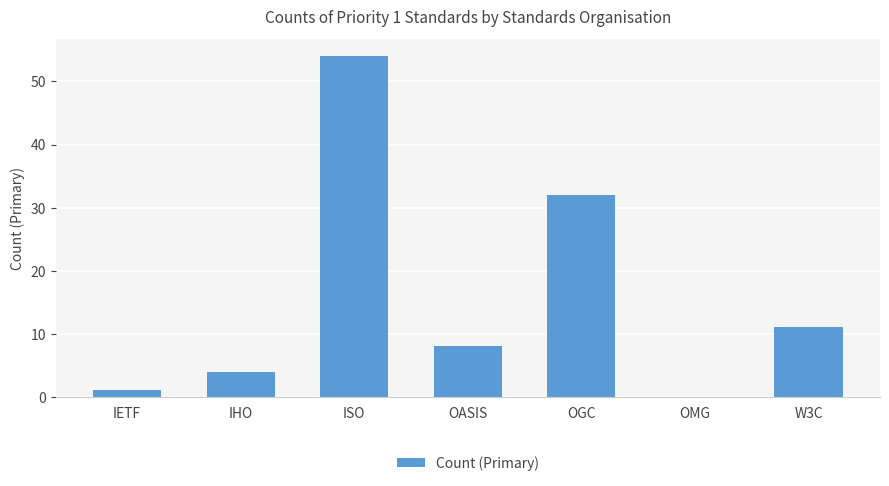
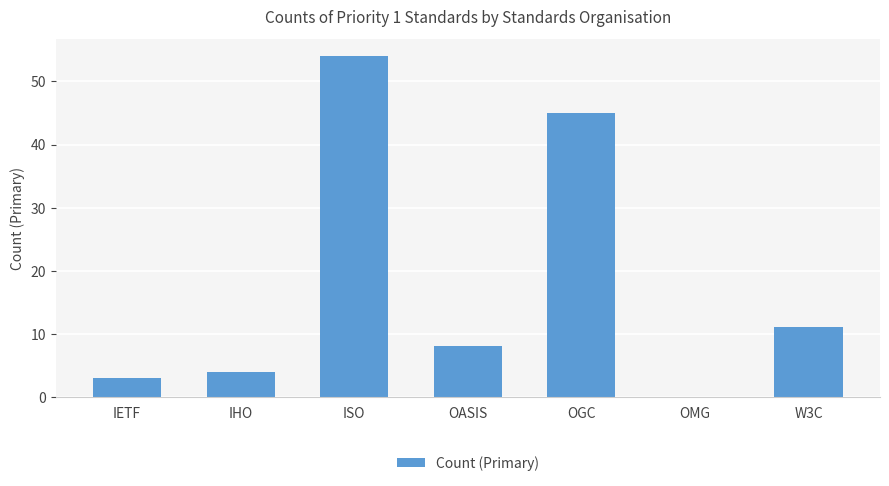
  {
-   "IETF": 1,
+   "IETF": 3,
    "IHO": 4,
    "ISO": 54,
    "OASIS": 8,
-   "OGC": 32,
+   "OGC": 45,
    "OMG": 0,
    "W3C": 11
  }
